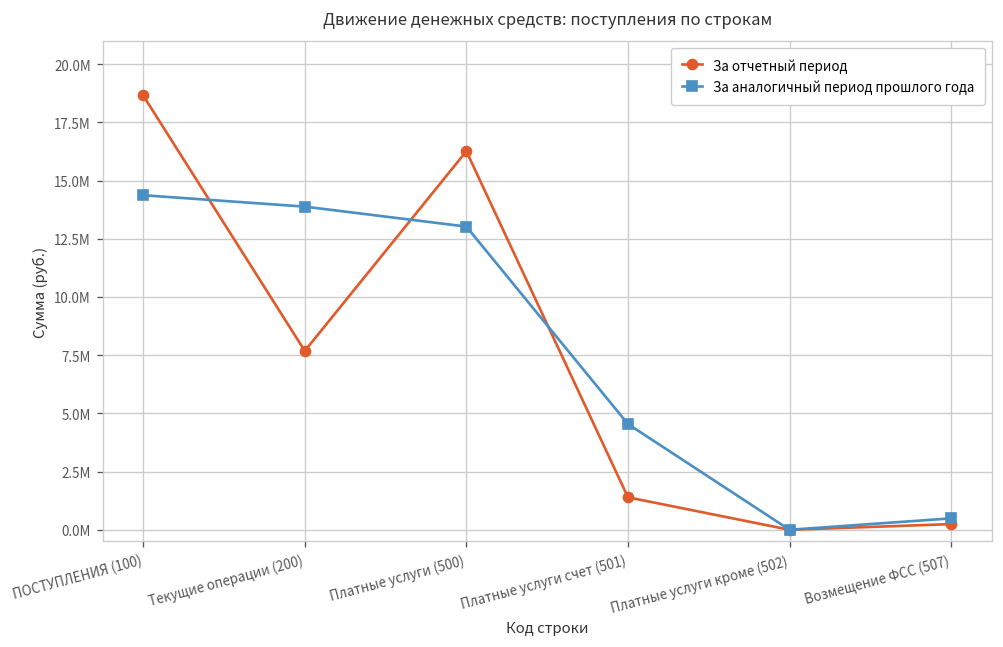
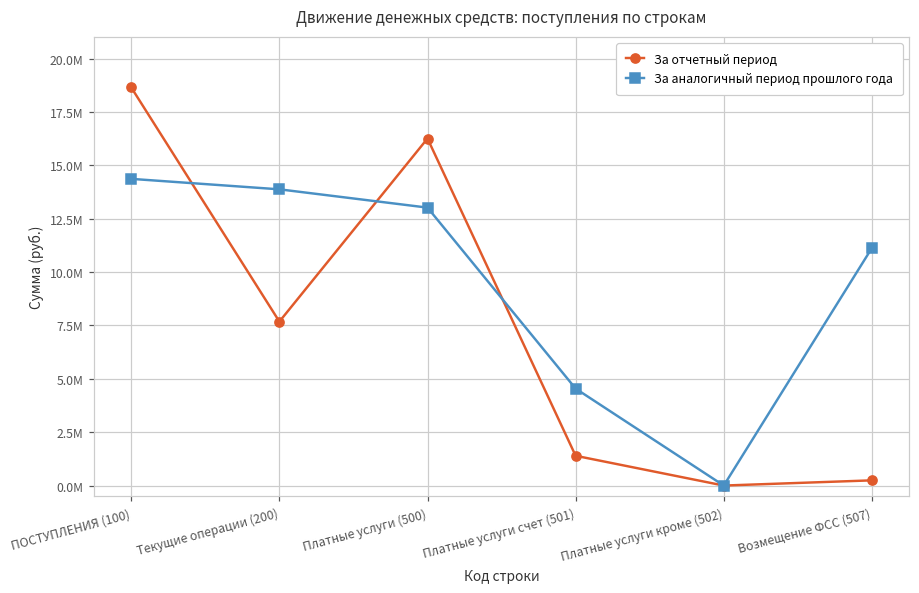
  {
    "За отчетный период": {
      "ПОСТУПЛЕНИЯ (100)": 18700000,
      "Текущие операции (200)": 7700000,
      "Платные услуги (500)": 16300000,
      "Платные услуги счет (501)": 1400000,
      "Возмещение ФСС (507)": 200000
    },
    "За аналогичный период прошлого года": {
      "ПОСТУПЛЕНИЯ (100)": 14400000,
      "Текущие операции (200)": 13900000,
      "Платные услуги (500)": 13000000,
      "Платные услуги счет (501)": 4500000,
-     "Возмещение ФСС (507)": 500000
+     "Возмещение ФСС (507)": 11100000
    }
  }
